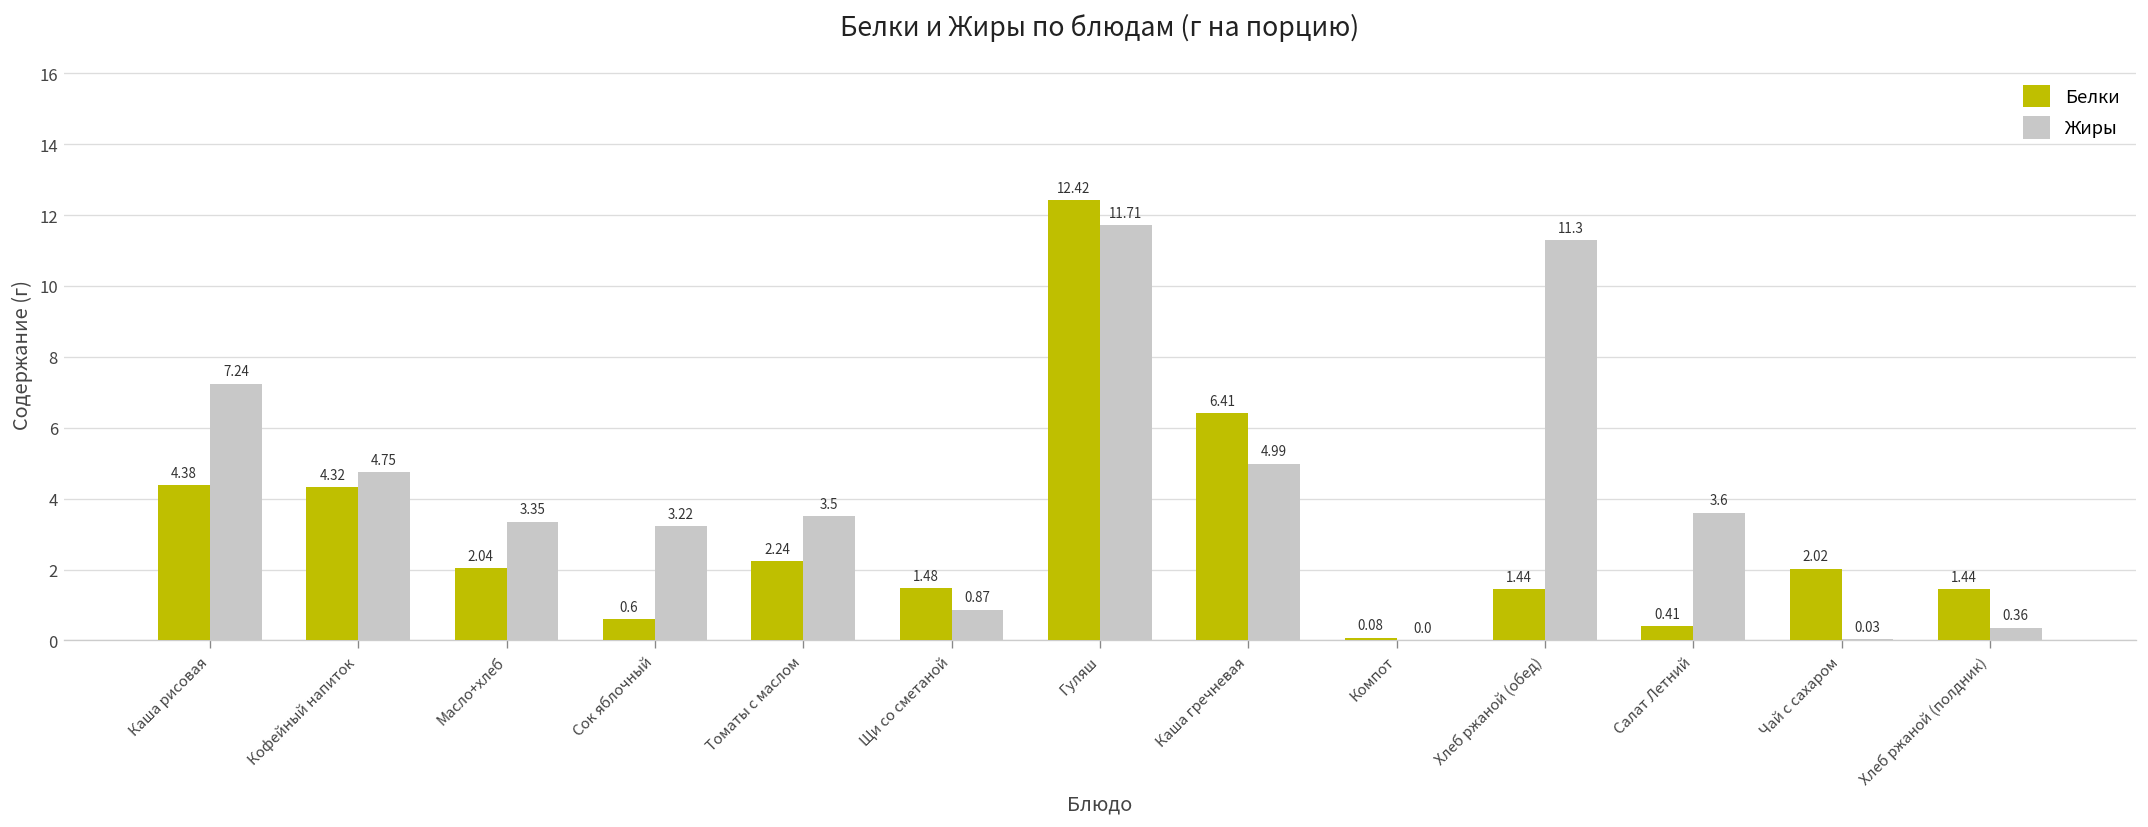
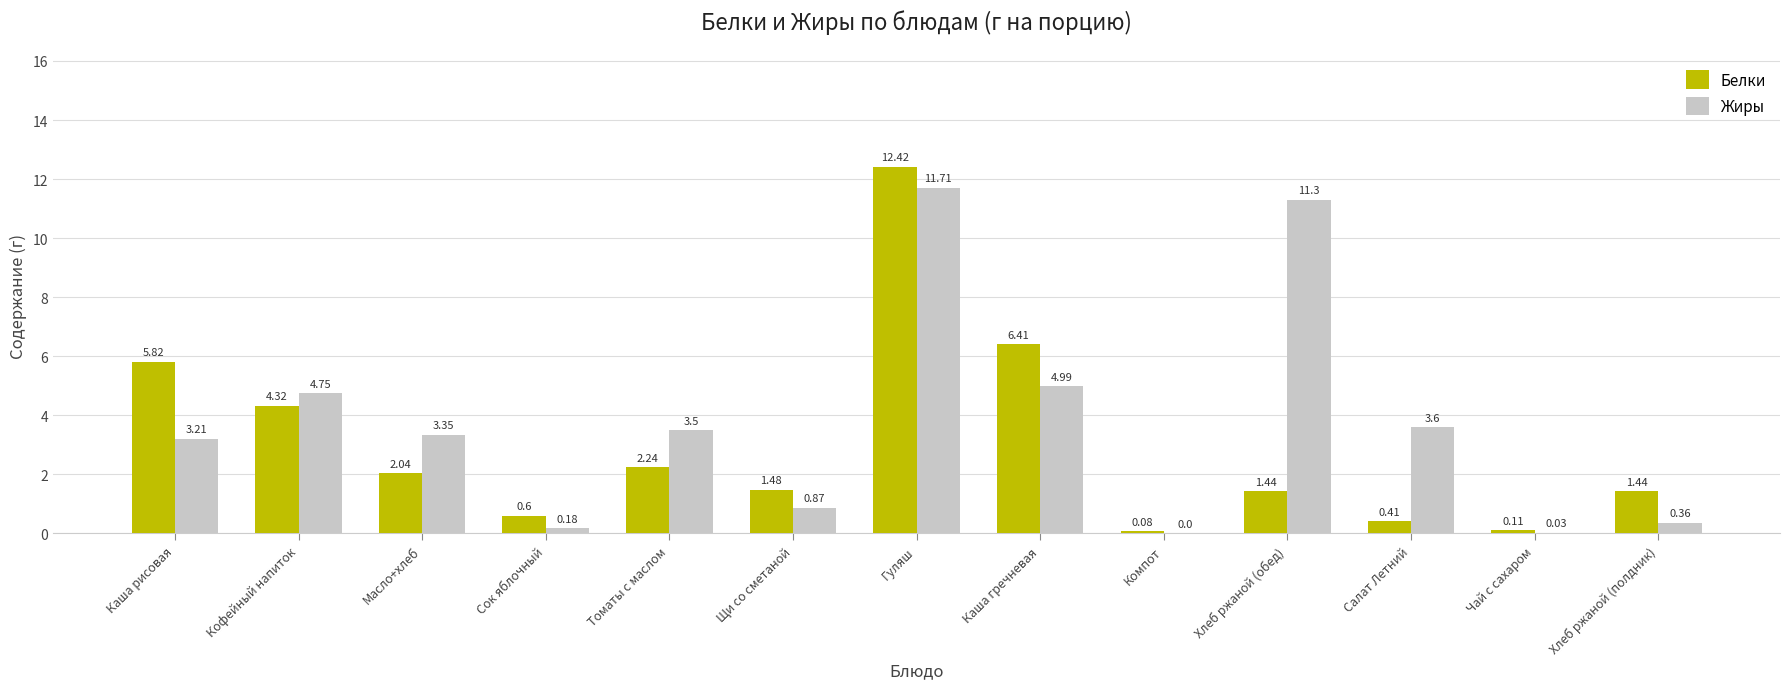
  {
    "Белки": {
-     "Каша рисовая": 4.38,
+     "Каша рисовая": 5.82,
      "Кофейный напиток": 4.32,
      "Масло+хлеб": 2.04,
      "Сок яблочный": 0.6,
      "Томаты с маслом": 2.24,
      "Щи со сметаной": 1.48,
      "Гуляш": 12.42,
      "Каша гречневая": 6.41,
      "Компот": 0.08,
      "Хлеб ржаной (обед)": 1.44,
      "Салат Летний": 0.41,
-     "Чай с сахаром": 2.02,
+     "Чай с сахаром": 0.11,
      "Хлеб ржаной (полдник)": 1.44
    },
    "Жиры": {
-     "Каша рисовая": 7.24,
+     "Каша рисовая": 3.21,
      "Кофейный напиток": 4.75,
      "Масло+хлеб": 3.35,
-     "Сок яблочный": 3.22,
+     "Сок яблочный": 0.18,
      "Томаты с маслом": 3.5,
      "Щи со сметаной": 0.87,
      "Гуляш": 11.71,
      "Каша гречневая": 4.99,
      "Компот": 0.0,
      "Хлеб ржаной (обед)": 11.3,
      "Салат Летний": 3.6,
      "Чай с сахаром": 0.03,
      "Хлеб ржаной (полдник)": 0.36
    }
  }
